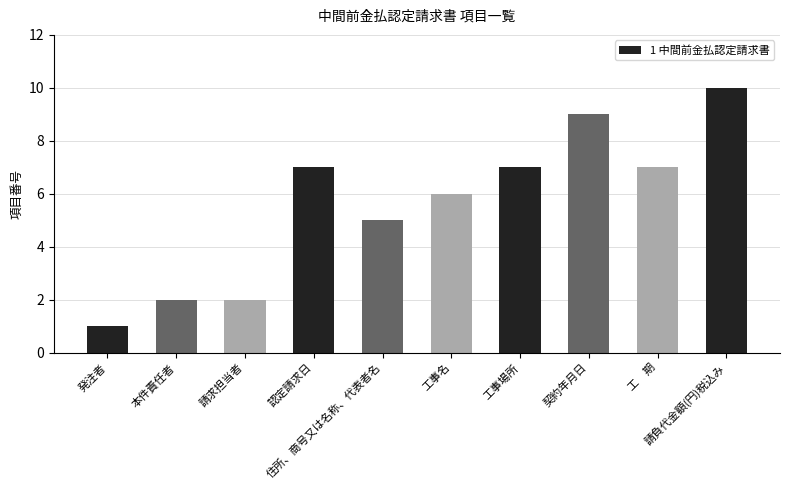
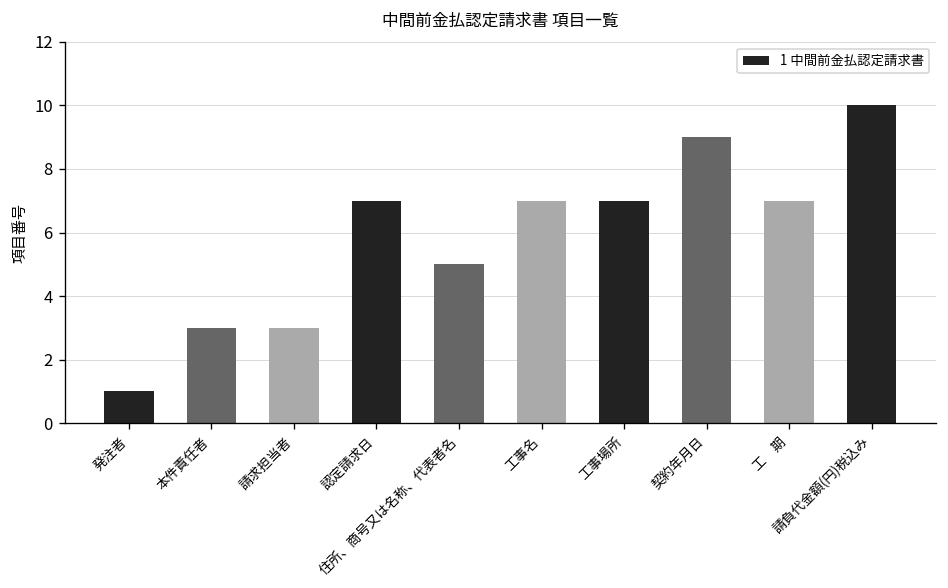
  {
    "発注者": 1,
-   "本件責任者": 2,
-   "請求担当者": 2,
+   "本件責任者": 3,
+   "請求担当者": 3,
    "認定請求日": 7,
    "住所、商号又は名称、代表者名": 5,
-   "工事名": 6,
+   "工事名": 7,
    "工事場所": 7,
    "契約年月日": 9,
    "工 期": 7,
    "請負代金額(円)税込み": 10
  }
